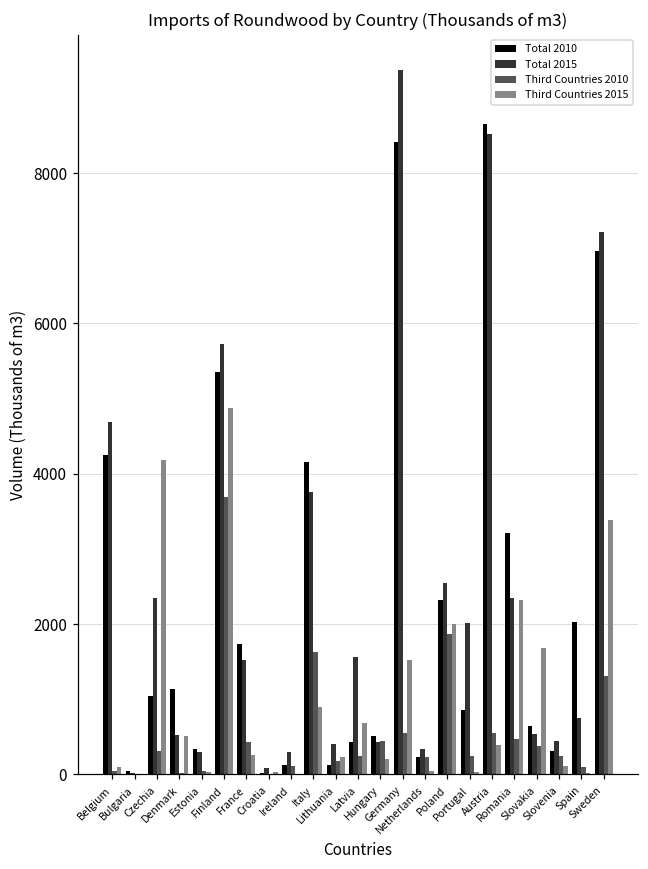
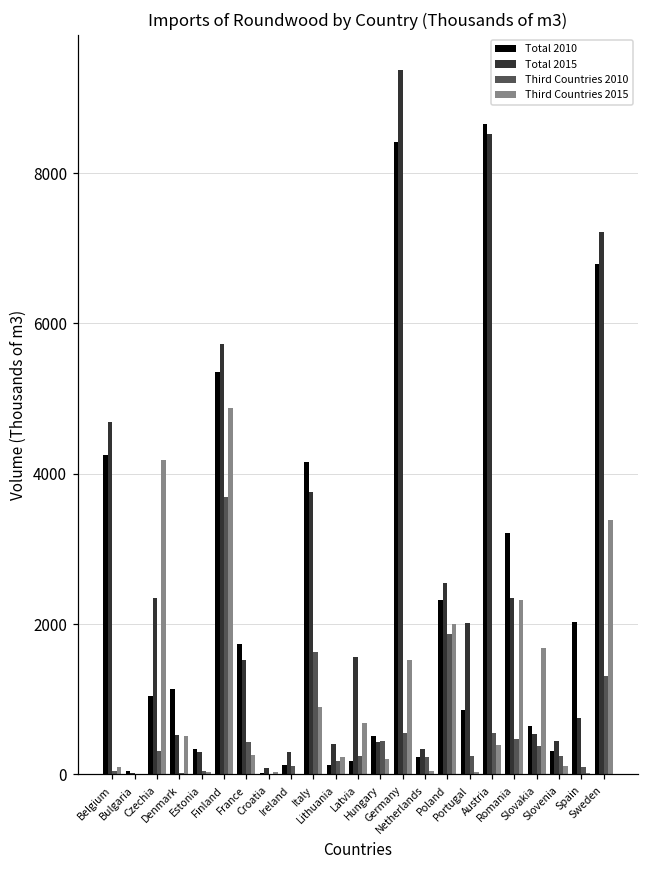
  {
    "Total 2010": {
      "Belgium": 4300,
      "Bulgaria": 0,
      "Czechia": 1000,
      "Denmark": 1100,
      "Estonia": 300,
      "Finland": 5400,
      "France": 1700,
      "Ireland": 100,
      "Italy": 4200,
      "Lithuania": 100,
-     "Latvia": 400,
+     "Latvia": 200,
      "Hungary": 500,
      "Germany": 8400,
      "Netherlands": 200,
      "Poland": 2300,
      "Portugal": 900,
      "Austria": 8700,
      "Romania": 3200,
      "Slovakia": 700,
      "Slovenia": 300,
      "Spain": 2000,
-     "Sweden": 7000
+     "Sweden": 6800
    },
    "Third Countries 2015": {
      "Belgium": 100,
      "Czechia": 4200,
      "Denmark": 500,
      "Finland": 4900,
      "France": 300,
      "Italy": 900,
      "Lithuania": 200,
      "Latvia": 700,
      "Hungary": 200,
      "Germany": 1500,
      "Netherlands": 0,
      "Poland": 2000,
      "Portugal": 0,
      "Austria": 400,
      "Romania": 2300,
      "Slovakia": 1700,
      "Slovenia": 100,
      "Sweden": 3400
    }
  }
